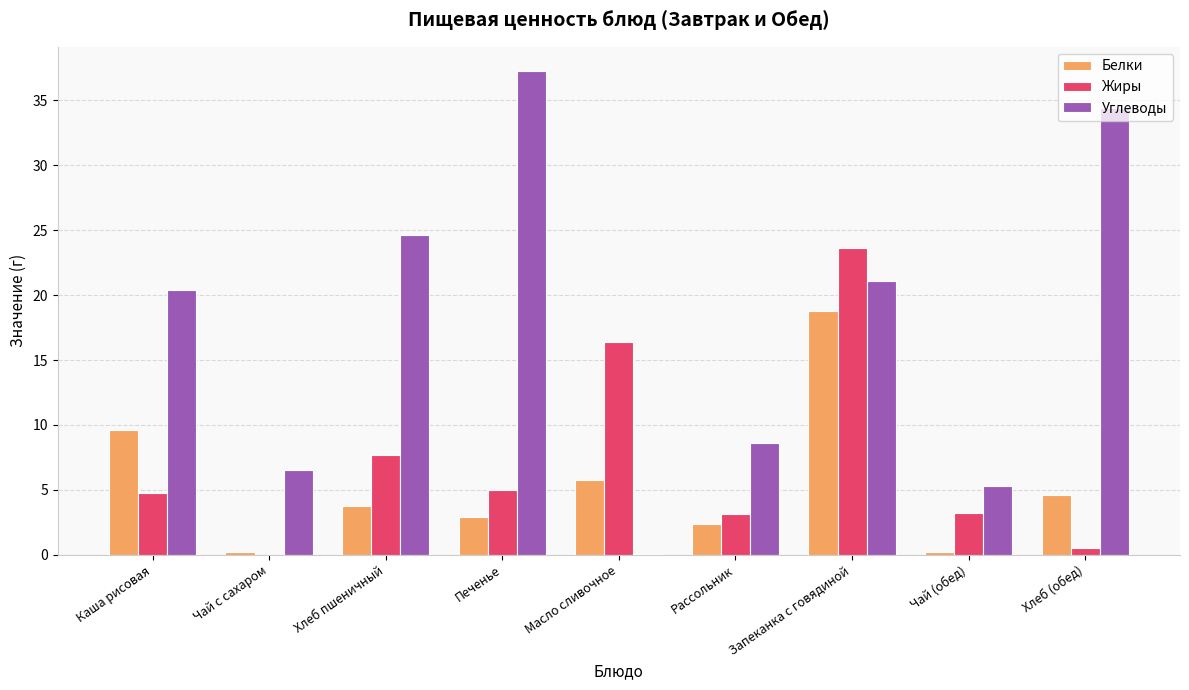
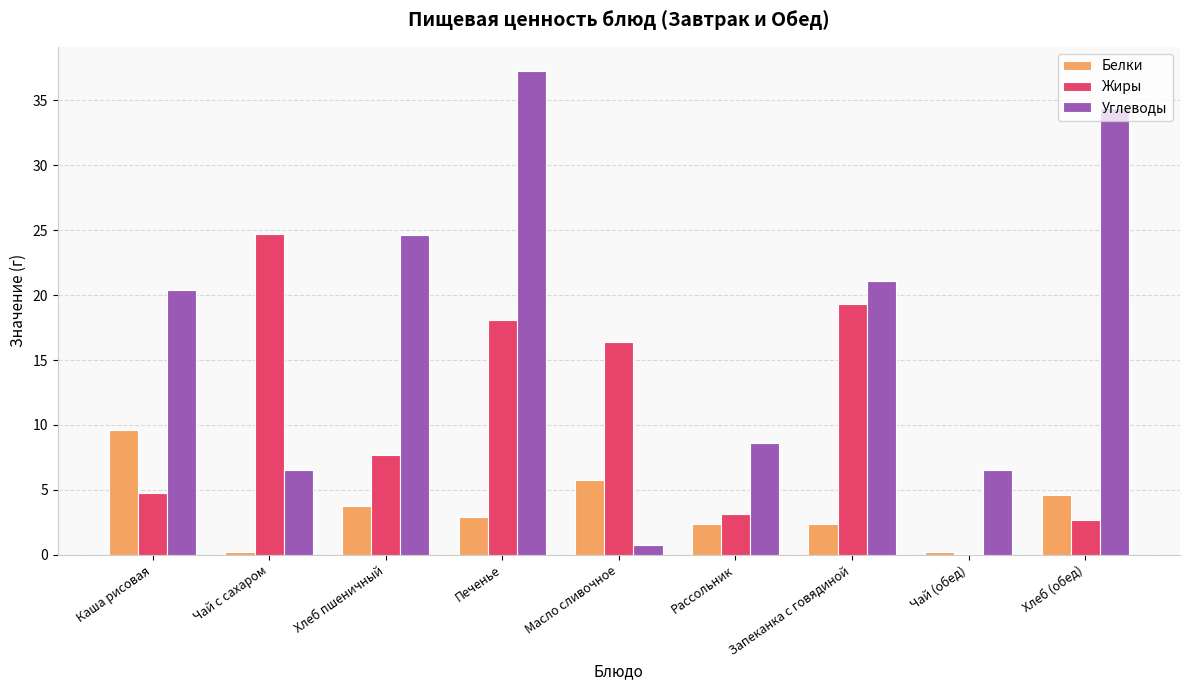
  {
    "Белки": {
      "Каша рисовая": 9.6,
      "Чай с сахаром": 0.2,
      "Хлеб пшеничный": 3.8,
      "Печенье": 2.9,
      "Масло сливочное": 5.8,
      "Рассольник": 2.4,
-     "Запеканка с говядиной": 18.8,
+     "Запеканка с говядиной": 2.4,
      "Чай (обед)": 0.2,
      "Хлеб (обед)": 4.6
    },
    "Жиры": {
      "Каша рисовая": 4.8,
-     "Чай с сахаром": 0.0,
+     "Чай с сахаром": 24.7,
      "Хлеб пшеничный": 7.7,
-     "Печенье": 5.0,
+     "Печенье": 18.1,
      "Масло сливочное": 16.4,
      "Рассольник": 3.1,
-     "Запеканка с говядиной": 23.6,
-     "Чай (обед)": 3.2,
-     "Хлеб (обед)": 0.6
+     "Запеканка с говядиной": 19.3,
+     "Чай (обед)": 0.1,
+     "Хлеб (обед)": 2.7
    },
    "Углеводы": {
      "Каша рисовая": 20.4,
      "Чай с сахаром": 6.5,
      "Хлеб пшеничный": 24.6,
      "Печенье": 37.3,
-     "Масло сливочное": 0.1,
+     "Масло сливочное": 0.8,
      "Рассольник": 8.6,
      "Запеканка с говядиной": 21.1,
-     "Чай (обед)": 5.3
+     "Чай (обед)": 6.5
    }
  }
